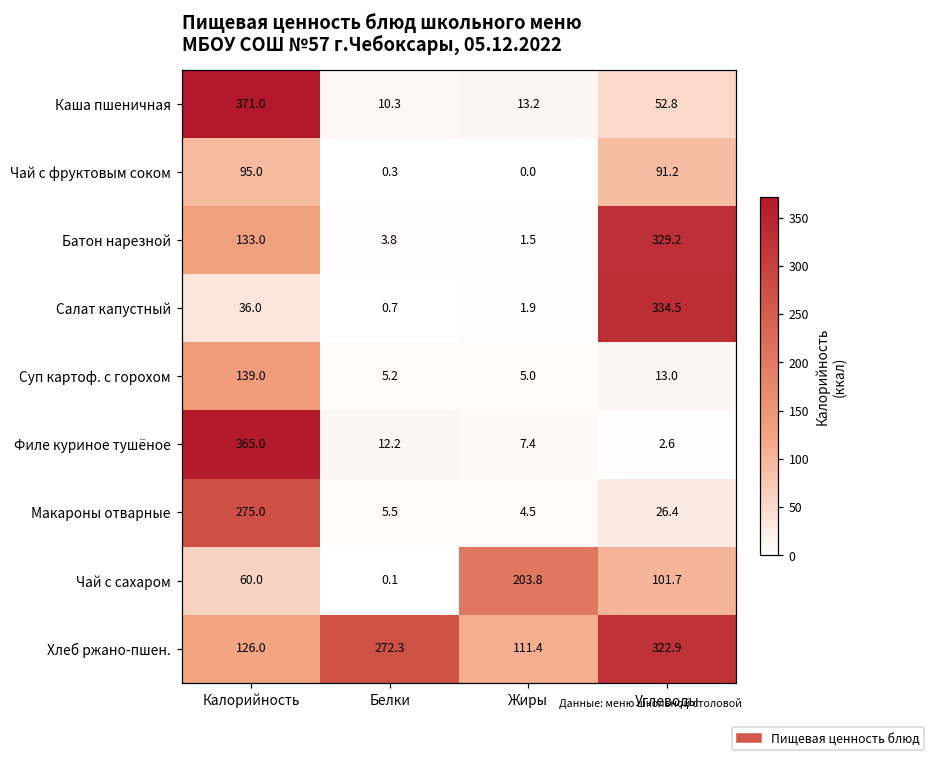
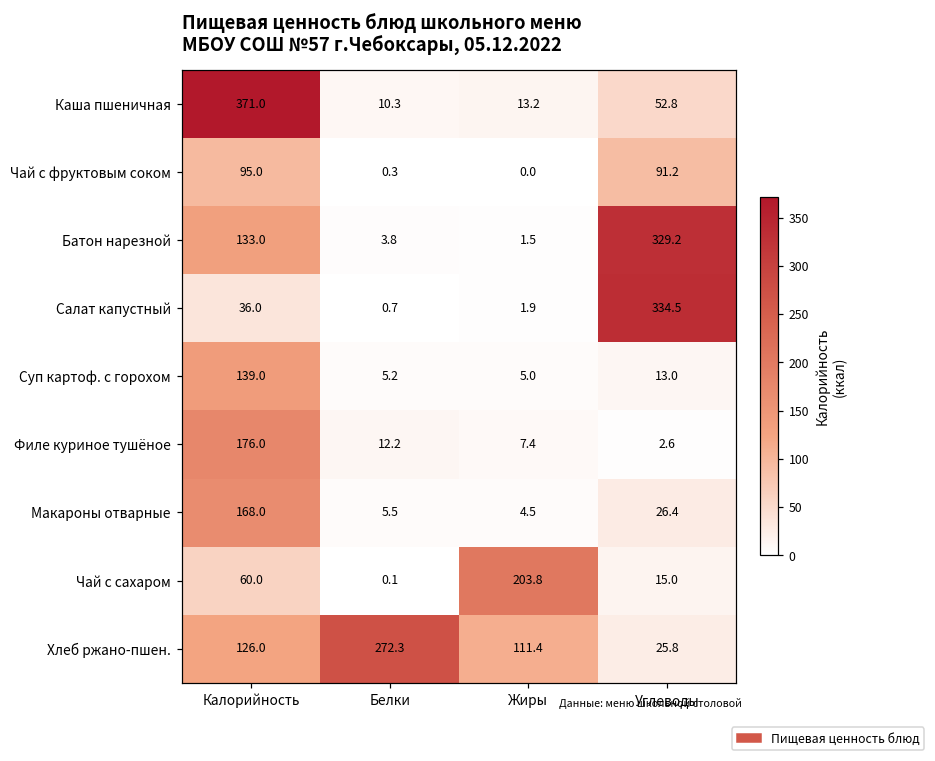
  {
    "Каша пшеничная": {
      "Калорийность": 371.0,
      "Белки": 10.3,
      "Жиры": 13.2,
      "Углеводы": 52.8
    },
    "Чай с фруктовым соком": {
      "Калорийность": 95.0,
      "Белки": 0.3,
      "Жиры": 0.0,
      "Углеводы": 91.2
    },
    "Батон нарезной": {
      "Калорийность": 133.0,
      "Белки": 3.8,
      "Жиры": 1.5,
      "Углеводы": 329.2
    },
    "Салат капустный": {
      "Калорийность": 36.0,
      "Белки": 0.7,
      "Жиры": 1.9,
      "Углеводы": 334.5
    },
    "Суп картоф. с горохом": {
      "Калорийность": 139.0,
      "Белки": 5.2,
      "Жиры": 5.0,
      "Углеводы": 13.0
    },
    "Филе куриное тушёное": {
-     "Калорийность": 365.0,
+     "Калорийность": 176.0,
      "Белки": 12.2,
      "Жиры": 7.4,
      "Углеводы": 2.6
    },
    "Макароны отварные": {
-     "Калорийность": 275.0,
+     "Калорийность": 168.0,
      "Белки": 5.5,
      "Жиры": 4.5,
      "Углеводы": 26.4
    },
    "Чай с сахаром": {
      "Калорийность": 60.0,
      "Белки": 0.1,
      "Жиры": 203.8,
-     "Углеводы": 101.7
+     "Углеводы": 15.0
    },
    "Хлеб ржано-пшен.": {
      "Калорийность": 126.0,
      "Белки": 272.3,
      "Жиры": 111.4,
-     "Углеводы": 322.9
+     "Углеводы": 25.8
    }
  }
